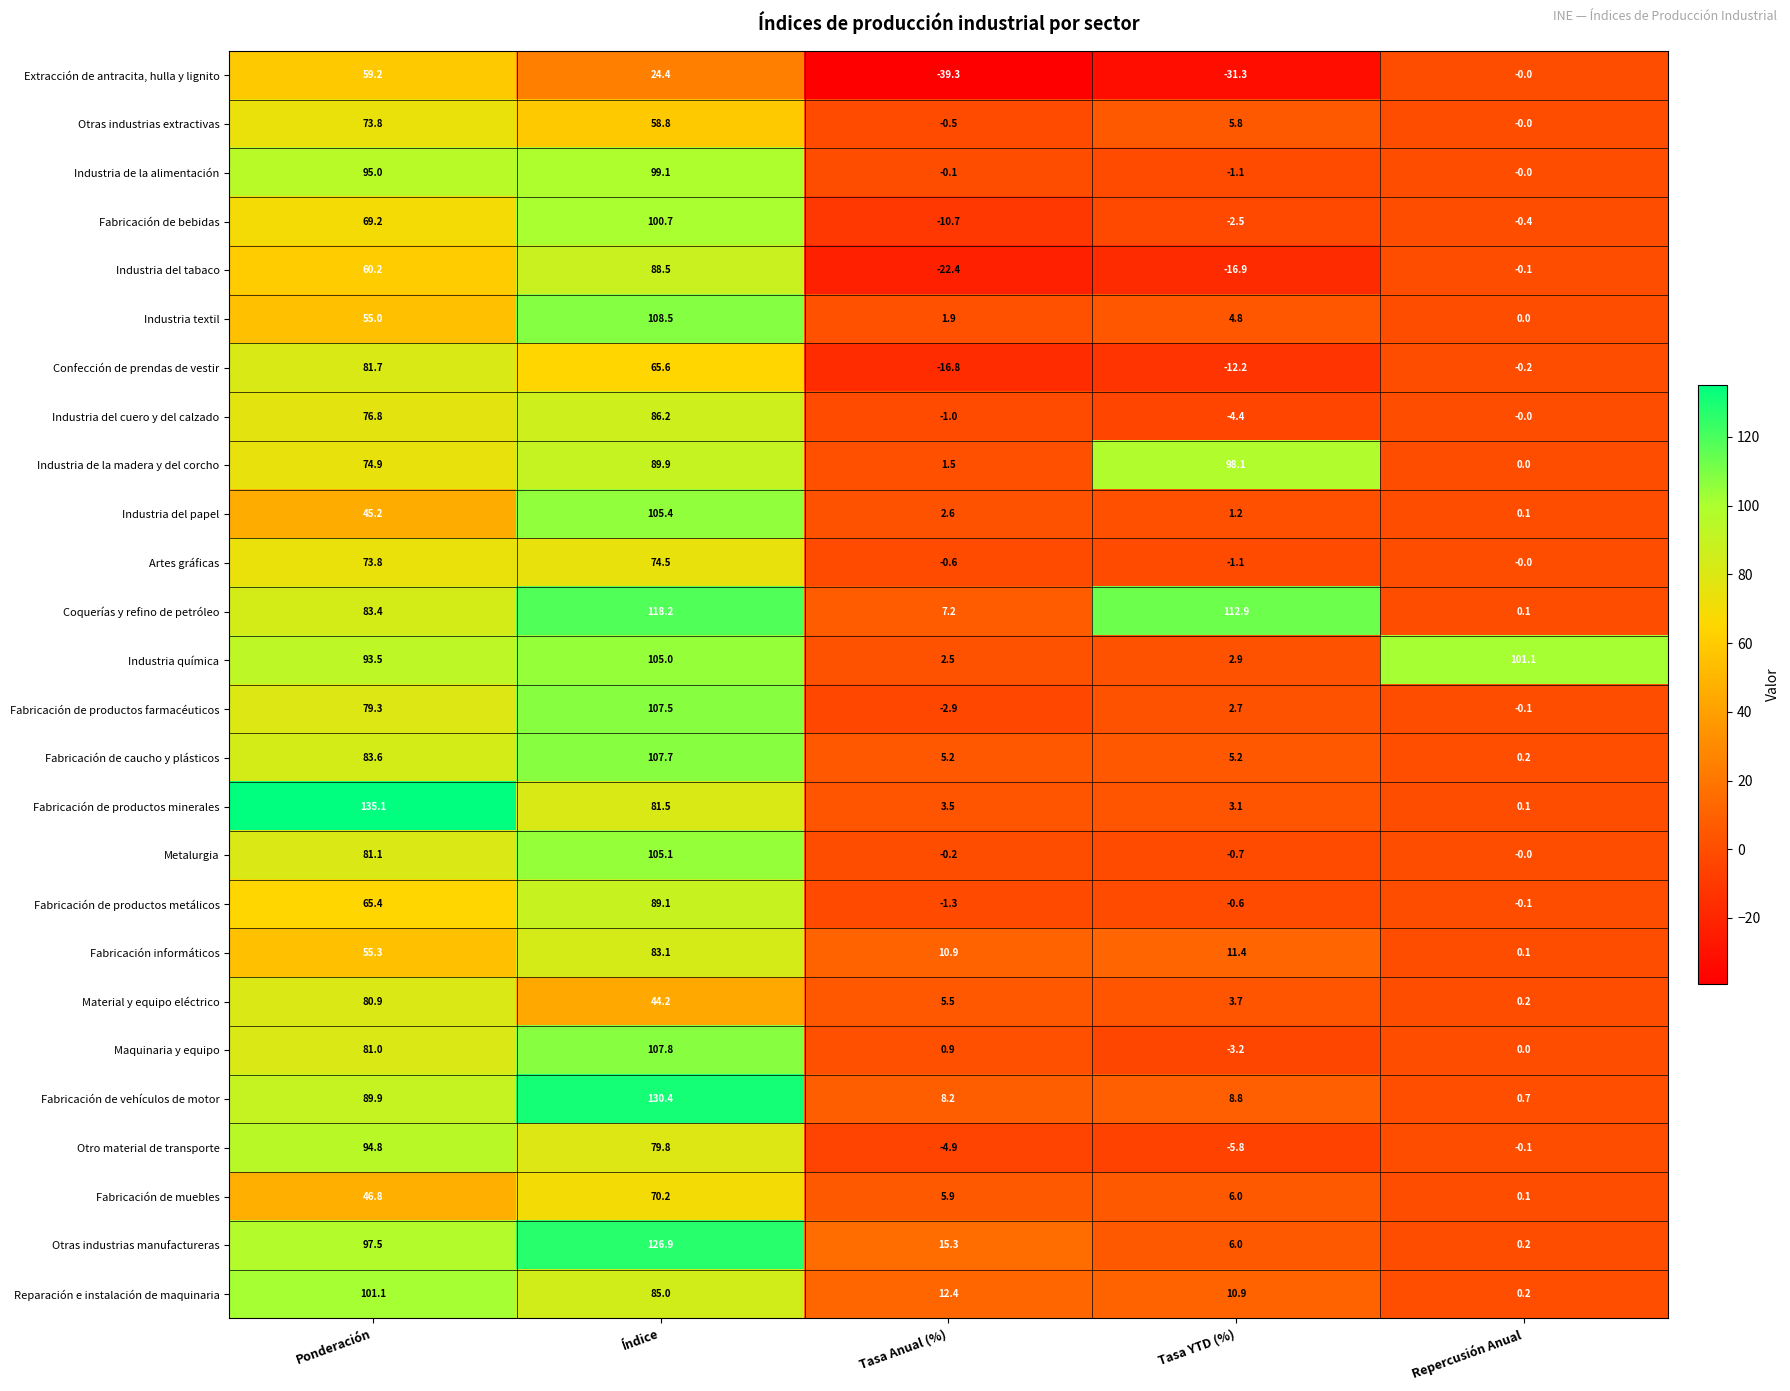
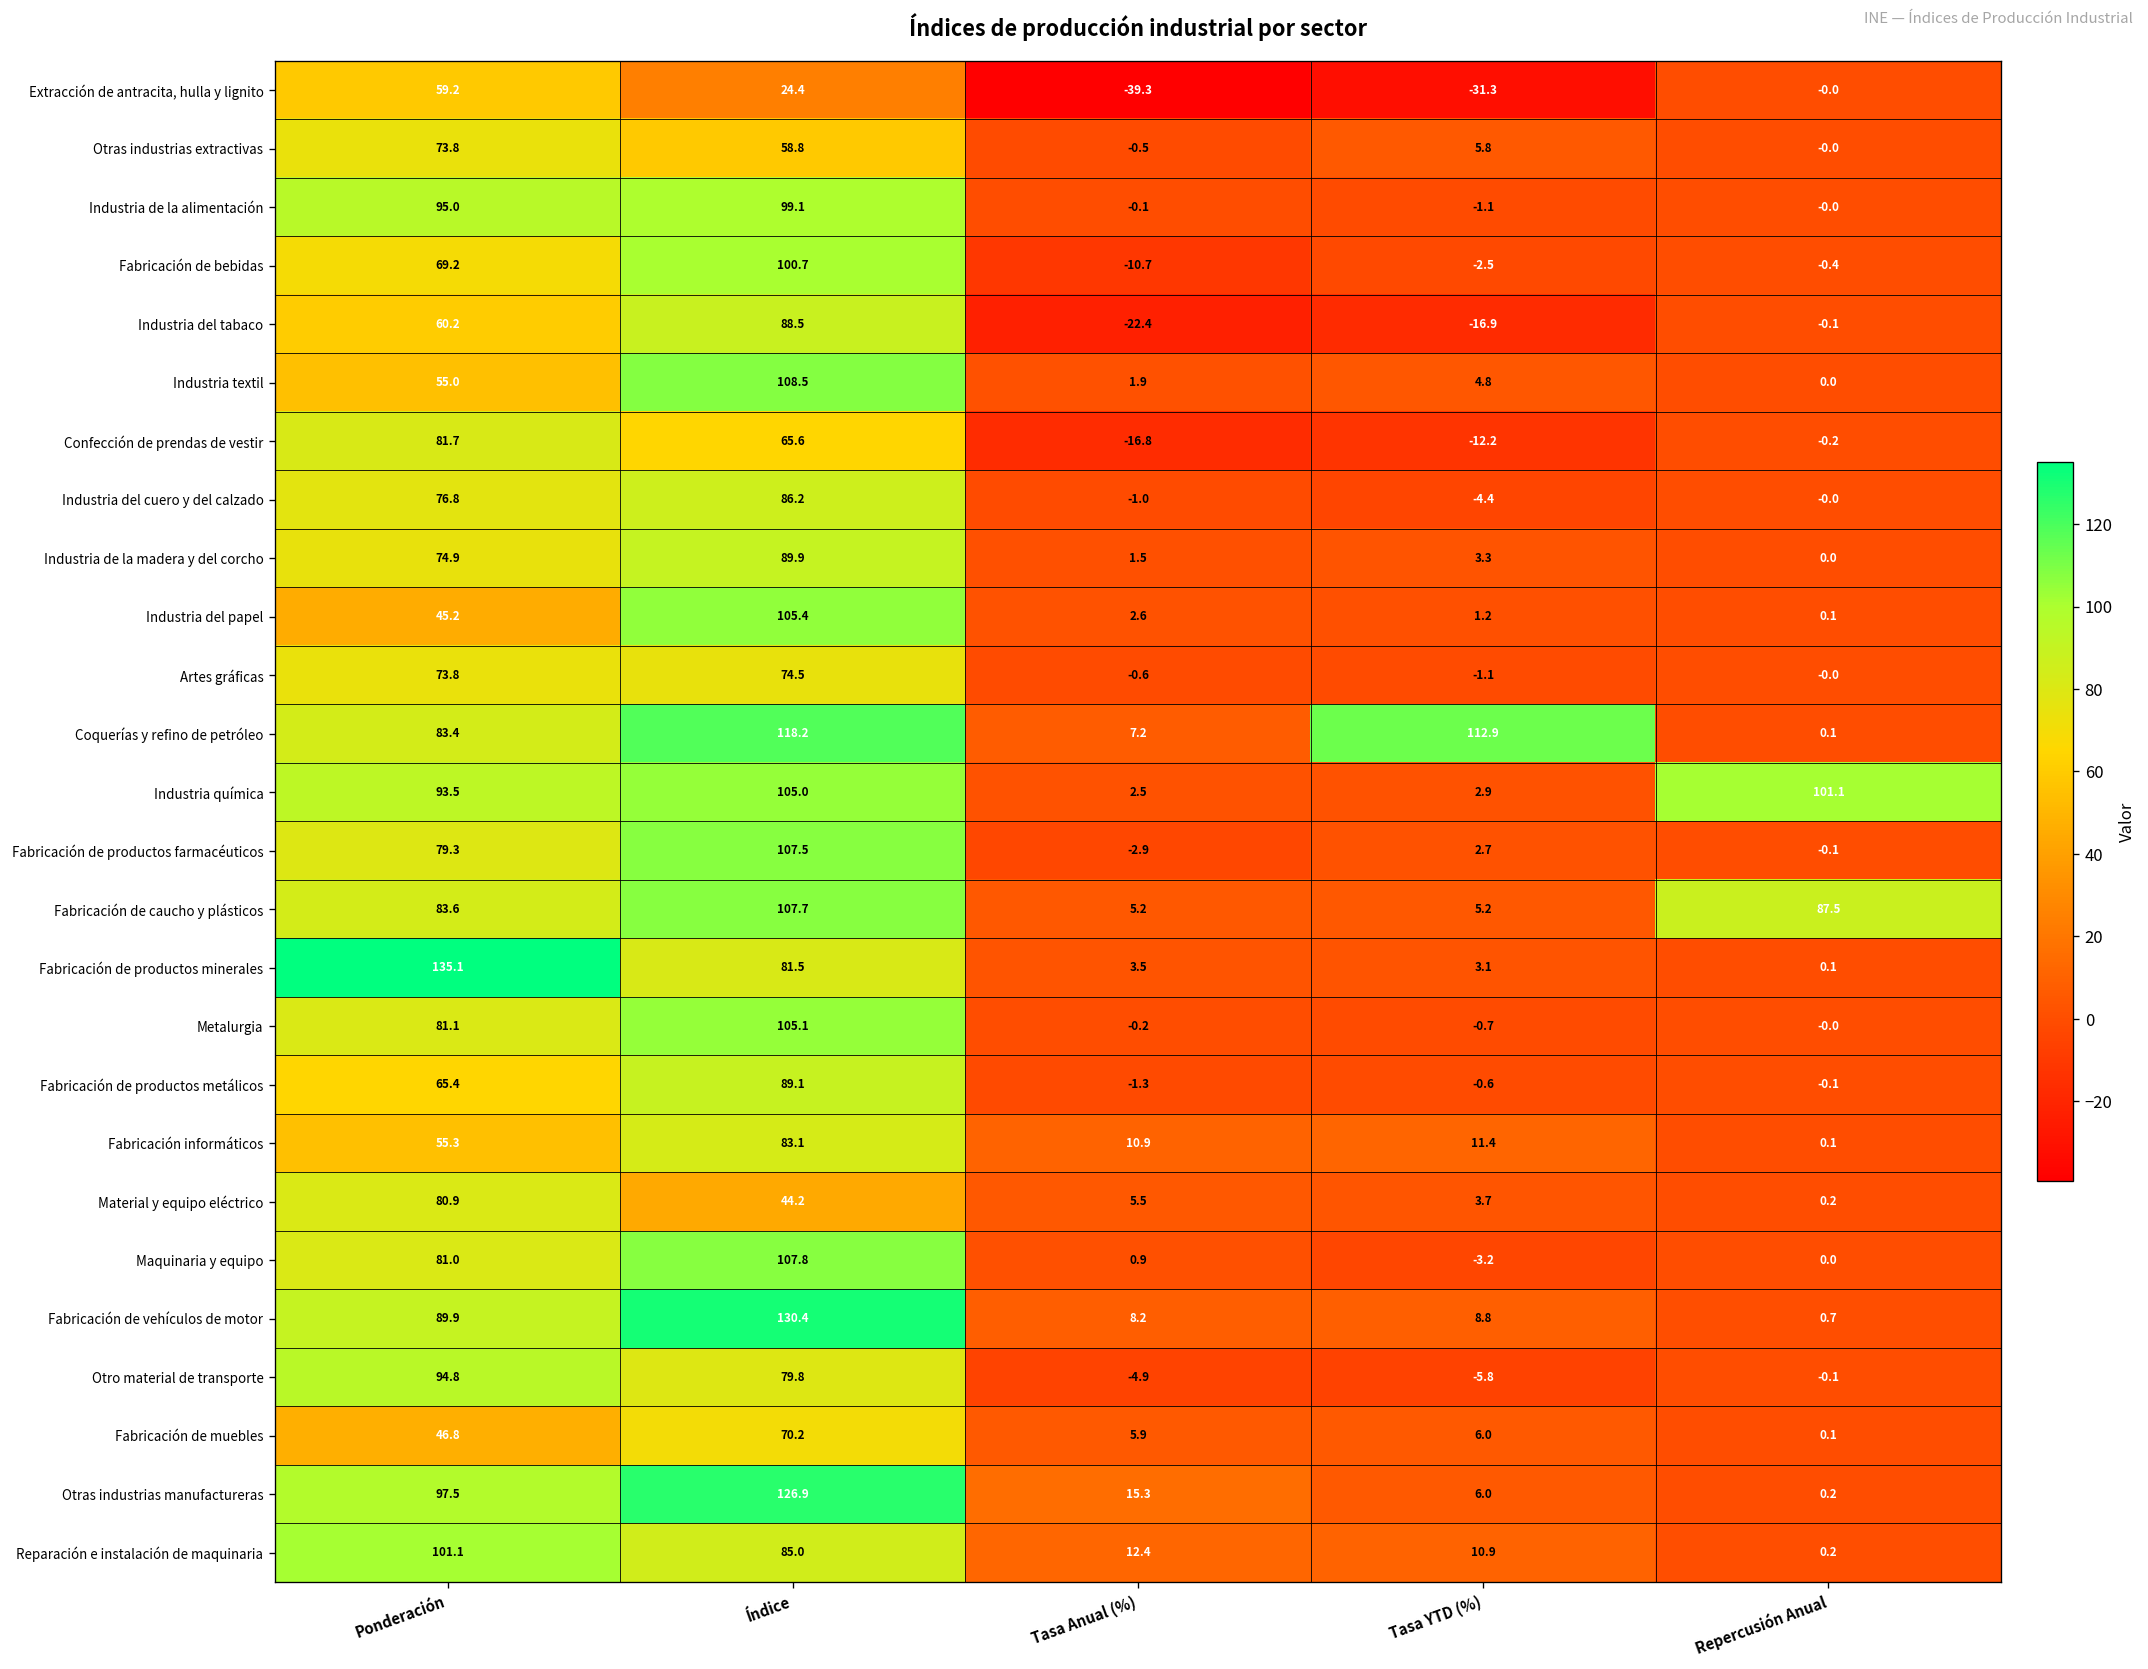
  {
    "Extracción de antracita, hulla y lignito": {
      "Ponderación": 59.2,
      "Índice": 24.4,
      "Tasa Anual (%)": -39.3,
      "Tasa YTD (%)": -31.3,
      "Repercusión Anual": -0.0
    },
    "Otras industrias extractivas": {
      "Ponderación": 73.8,
      "Índice": 58.8,
      "Tasa Anual (%)": -0.5,
      "Tasa YTD (%)": 5.8,
      "Repercusión Anual": -0.0
    },
    "Industria de la alimentación": {
      "Ponderación": 95.0,
      "Índice": 99.1,
      "Tasa Anual (%)": -0.1,
      "Tasa YTD (%)": -1.1,
      "Repercusión Anual": -0.0
    },
    "Fabricación de bebidas": {
      "Ponderación": 69.2,
      "Índice": 100.7,
      "Tasa Anual (%)": -10.7,
      "Tasa YTD (%)": -2.5,
      "Repercusión Anual": -0.4
    },
    "Industria del tabaco": {
      "Ponderación": 60.2,
      "Índice": 88.5,
      "Tasa Anual (%)": -22.4,
      "Tasa YTD (%)": -16.9,
      "Repercusión Anual": -0.1
    },
    "Industria textil": {
      "Ponderación": 55.0,
      "Índice": 108.5,
      "Tasa Anual (%)": 1.9,
      "Tasa YTD (%)": 4.8,
      "Repercusión Anual": 0.0
    },
    "Confección de prendas de vestir": {
      "Ponderación": 81.7,
      "Índice": 65.6,
      "Tasa Anual (%)": -16.8,
      "Tasa YTD (%)": -12.2,
      "Repercusión Anual": -0.2
    },
    "Industria del cuero y del calzado": {
      "Ponderación": 76.8,
      "Índice": 86.2,
      "Tasa Anual (%)": -1.0,
      "Tasa YTD (%)": -4.4,
      "Repercusión Anual": -0.0
    },
    "Industria de la madera y del corcho": {
      "Ponderación": 74.9,
      "Índice": 89.9,
      "Tasa Anual (%)": 1.5,
-     "Tasa YTD (%)": 98.1,
+     "Tasa YTD (%)": 3.3,
      "Repercusión Anual": 0.0
    },
    "Industria del papel": {
      "Ponderación": 45.2,
      "Índice": 105.4,
      "Tasa Anual (%)": 2.6,
      "Tasa YTD (%)": 1.2,
      "Repercusión Anual": 0.1
    },
    "Artes gráficas": {
      "Ponderación": 73.8,
      "Índice": 74.5,
      "Tasa Anual (%)": -0.6,
      "Tasa YTD (%)": -1.1,
      "Repercusión Anual": -0.0
    },
    "Coquerías y refino de petróleo": {
      "Ponderación": 83.4,
      "Índice": 118.2,
      "Tasa Anual (%)": 7.2,
      "Tasa YTD (%)": 112.9,
      "Repercusión Anual": 0.1
    },
    "Industria química": {
      "Ponderación": 93.5,
      "Índice": 105.0,
      "Tasa Anual (%)": 2.5,
      "Tasa YTD (%)": 2.9,
      "Repercusión Anual": 101.1
    },
    "Fabricación de productos farmacéuticos": {
      "Ponderación": 79.3,
      "Índice": 107.5,
      "Tasa Anual (%)": -2.9,
      "Tasa YTD (%)": 2.7,
      "Repercusión Anual": -0.1
    },
    "Fabricación de caucho y plásticos": {
      "Ponderación": 83.6,
      "Índice": 107.7,
      "Tasa Anual (%)": 5.2,
      "Tasa YTD (%)": 5.2,
-     "Repercusión Anual": 0.2
+     "Repercusión Anual": 87.5
    },
    "Fabricación de productos minerales": {
      "Ponderación": 135.1,
      "Índice": 81.5,
      "Tasa Anual (%)": 3.5,
      "Tasa YTD (%)": 3.1,
      "Repercusión Anual": 0.1
    },
    "Metalurgia": {
      "Ponderación": 81.1,
      "Índice": 105.1,
      "Tasa Anual (%)": -0.2,
      "Tasa YTD (%)": -0.7,
      "Repercusión Anual": -0.0
    },
    "Fabricación de productos metálicos": {
      "Ponderación": 65.4,
      "Índice": 89.1,
      "Tasa Anual (%)": -1.3,
      "Tasa YTD (%)": -0.6,
      "Repercusión Anual": -0.1
    },
    "Fabricación informáticos": {
      "Ponderación": 55.3,
      "Índice": 83.1,
      "Tasa Anual (%)": 10.9,
      "Tasa YTD (%)": 11.4,
      "Repercusión Anual": 0.1
    },
    "Material y equipo eléctrico": {
      "Ponderación": 80.9,
      "Índice": 44.2,
      "Tasa Anual (%)": 5.5,
      "Tasa YTD (%)": 3.7,
      "Repercusión Anual": 0.2
    },
    "Maquinaria y equipo": {
      "Ponderación": 81.0,
      "Índice": 107.8,
      "Tasa Anual (%)": 0.9,
      "Tasa YTD (%)": -3.2,
      "Repercusión Anual": 0.0
    },
    "Fabricación de vehículos de motor": {
      "Ponderación": 89.9,
      "Índice": 130.4,
      "Tasa Anual (%)": 8.2,
      "Tasa YTD (%)": 8.8,
      "Repercusión Anual": 0.7
    },
    "Otro material de transporte": {
      "Ponderación": 94.8,
      "Índice": 79.8,
      "Tasa Anual (%)": -4.9,
      "Tasa YTD (%)": -5.8,
      "Repercusión Anual": -0.1
    },
    "Fabricación de muebles": {
      "Ponderación": 46.8,
      "Índice": 70.2,
      "Tasa Anual (%)": 5.9,
      "Tasa YTD (%)": 6.0,
      "Repercusión Anual": 0.1
    },
    "Otras industrias manufactureras": {
      "Ponderación": 97.5,
      "Índice": 126.9,
      "Tasa Anual (%)": 15.3,
      "Tasa YTD (%)": 6.0,
      "Repercusión Anual": 0.2
    },
    "Reparación e instalación de maquinaria": {
      "Ponderación": 101.1,
      "Índice": 85.0,
      "Tasa Anual (%)": 12.4,
      "Tasa YTD (%)": 10.9,
      "Repercusión Anual": 0.2
    }
  }
